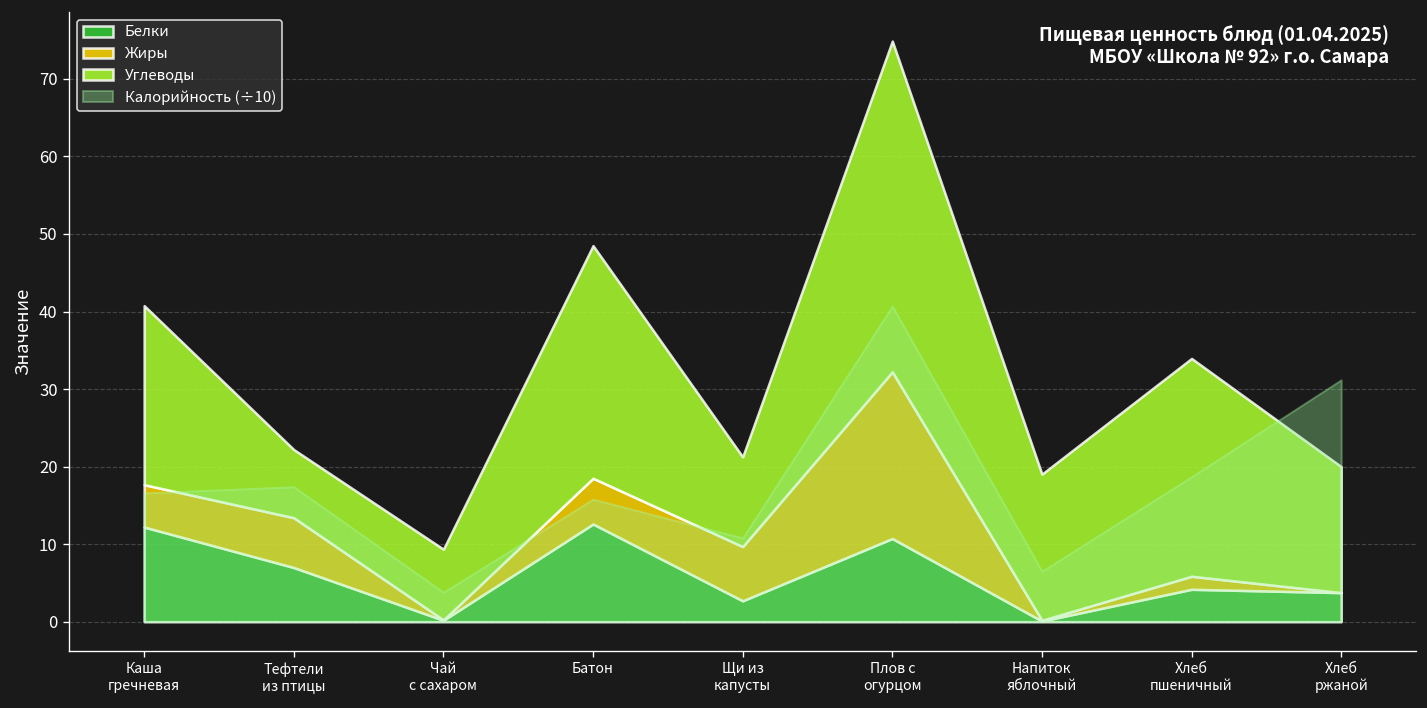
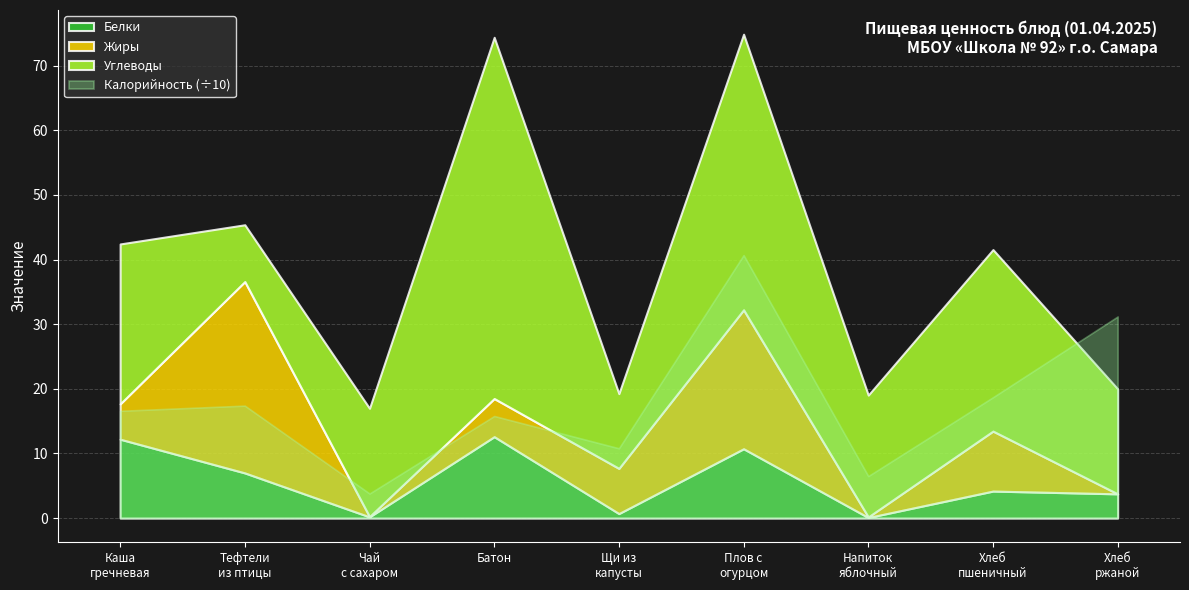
  {
    "Белки": {
      "Каша гречневая": 12,
      "Тефтели из птицы": 7,
      "Батон": 13,
-     "Щи из капусты": 3,
+     "Щи из капусты": 1,
      "Плов с огурцом": 11,
      "Хлеб пшеничный": 4
    },
    "Жиры": {
      "Каша гречневая": 5,
-     "Тефтели из птицы": 6,
+     "Тефтели из птицы": 30,
      "Батон": 6,
      "Щи из капусты": 7,
      "Плов с огурцом": 22,
-     "Хлеб пшеничный": 2
+     "Хлеб пшеничный": 9
    },
    "Углеводы": {
-     "Каша гречневая": 23,
+     "Каша гречневая": 25,
      "Тефтели из птицы": 9,
-     "Чай с сахаром": 9,
-     "Батон": 30,
+     "Чай с сахаром": 17,
+     "Батон": 56,
      "Щи из капусты": 12,
      "Плов с огурцом": 43,
      "Напиток яблочный": 19,
      "Хлеб пшеничный": 28,
      "Хлеб ржаной": 16
    },
    "Калорийность (÷10)": {
      "Каша гречневая": 17,
      "Тефтели из птицы": 17,
      "Чай с сахаром": 4,
      "Батон": 16,
      "Щи из капусты": 11,
      "Плов с огурцом": 41,
      "Напиток яблочный": 7,
      "Хлеб пшеничный": 19,
      "Хлеб ржаной": 31
    }
  }
